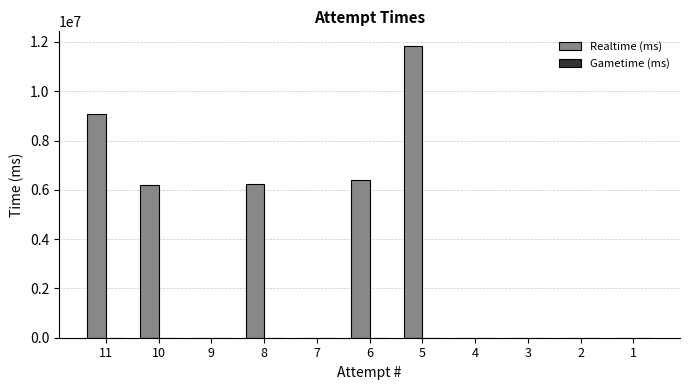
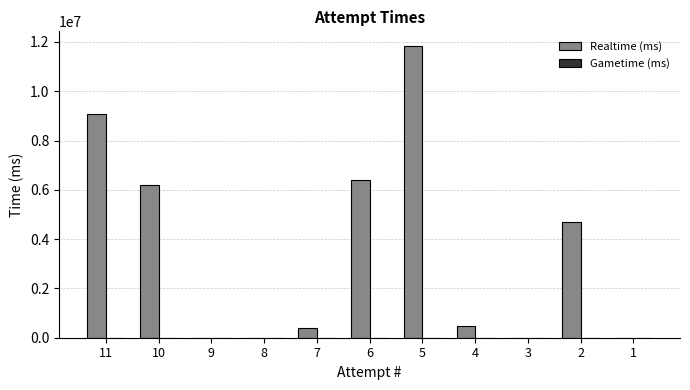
  {
    "Realtime (ms)": {
      "11": 9100000,
      "10": 6200000,
      "9": 0,
-     "8": 6200000,
-     "7": 0,
+     "8": 0,
+     "7": 400000,
      "6": 6400000,
      "5": 11800000,
-     "4": 0,
+     "4": 500000,
      "3": 0,
-     "2": 0,
+     "2": 4700000,
      "1": 0
    },
    "Gametime (ms)": {
      "11": 0,
      "10": 0,
      "9": 0,
      "8": 0,
      "7": 0,
      "6": 0,
      "5": 0,
      "4": 0,
      "3": 0,
      "2": 0,
      "1": 0
    }
  }
